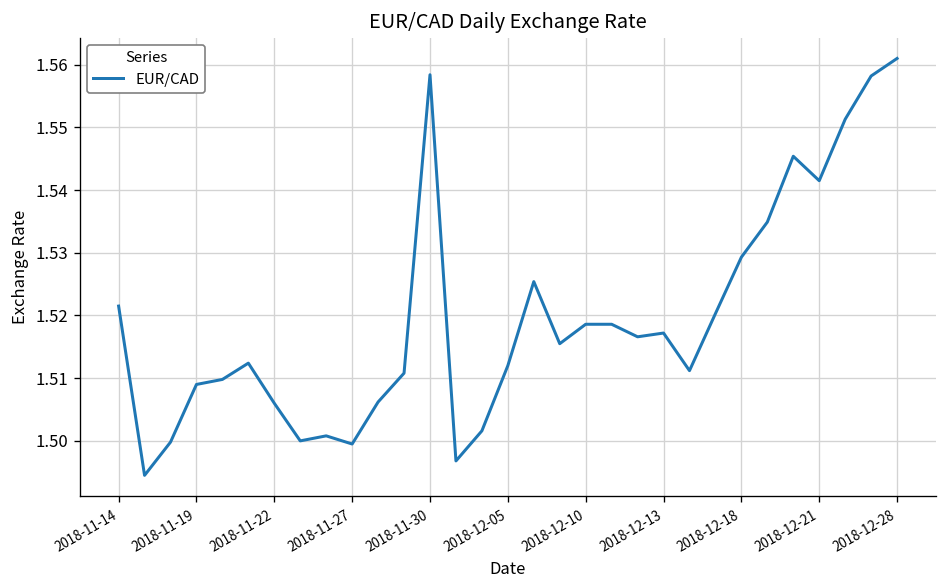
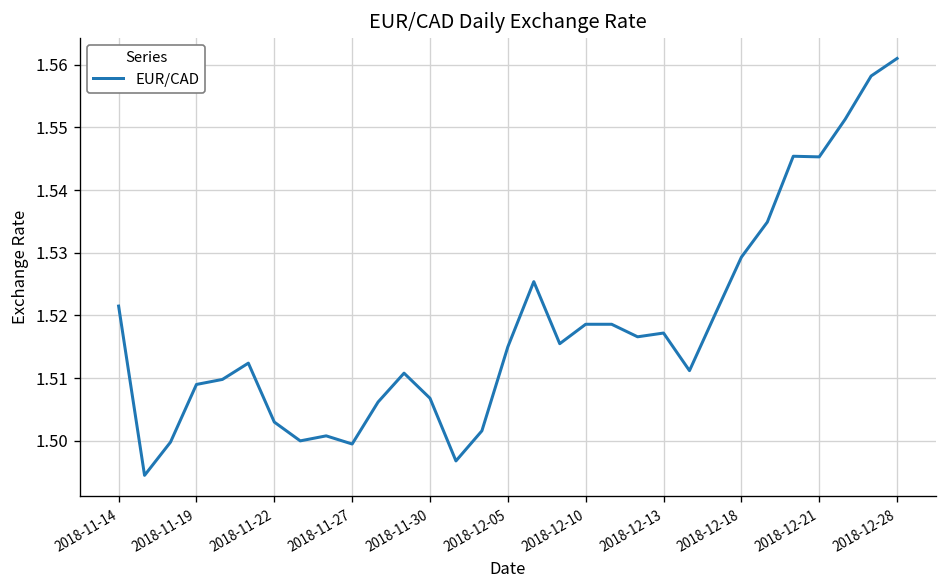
  {
    "2018-11-14": 1.522,
    "2018-11-19": 1.509,
-   "2018-11-22": 1.506,
+   "2018-11-22": 1.503,
    "2018-11-27": 1.500,
-   "2018-11-30": 1.558,
-   "2018-12-05": 1.512,
+   "2018-11-30": 1.507,
+   "2018-12-05": 1.515,
    "2018-12-10": 1.519,
    "2018-12-13": 1.517,
    "2018-12-18": 1.529,
-   "2018-12-21": 1.542,
+   "2018-12-21": 1.545,
    "2018-12-28": 1.561
  }
